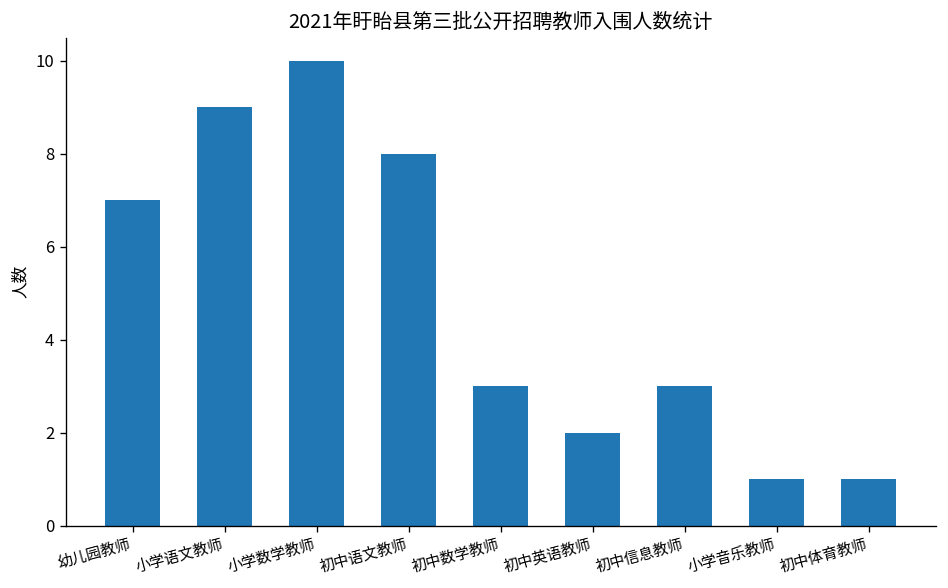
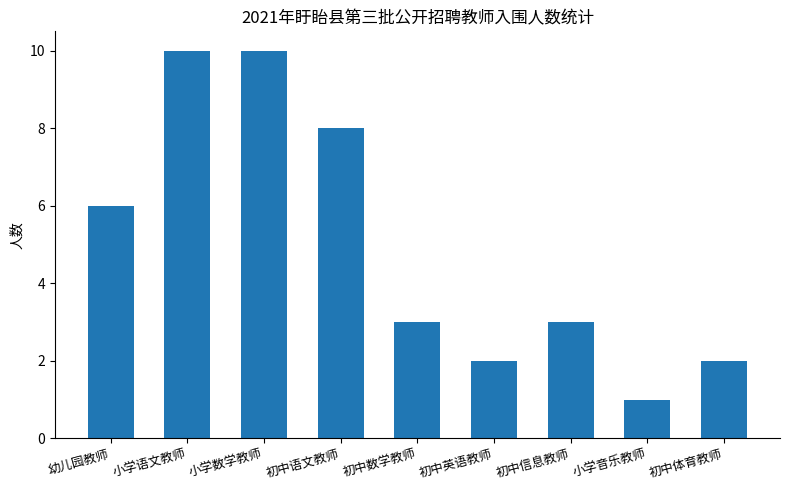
  {
-   "幼儿园教师": 7,
-   "小学语文教师": 9,
+   "幼儿园教师": 6,
+   "小学语文教师": 10,
    "小学数学教师": 10,
    "初中语文教师": 8,
    "初中数学教师": 3,
    "初中英语教师": 2,
    "初中信息教师": 3,
    "小学音乐教师": 1,
-   "初中体育教师": 1
+   "初中体育教师": 2
  }
